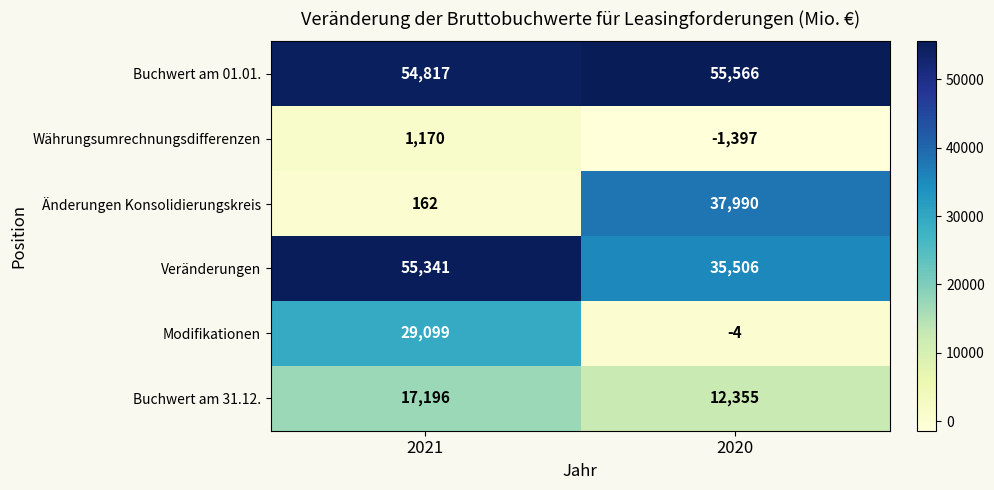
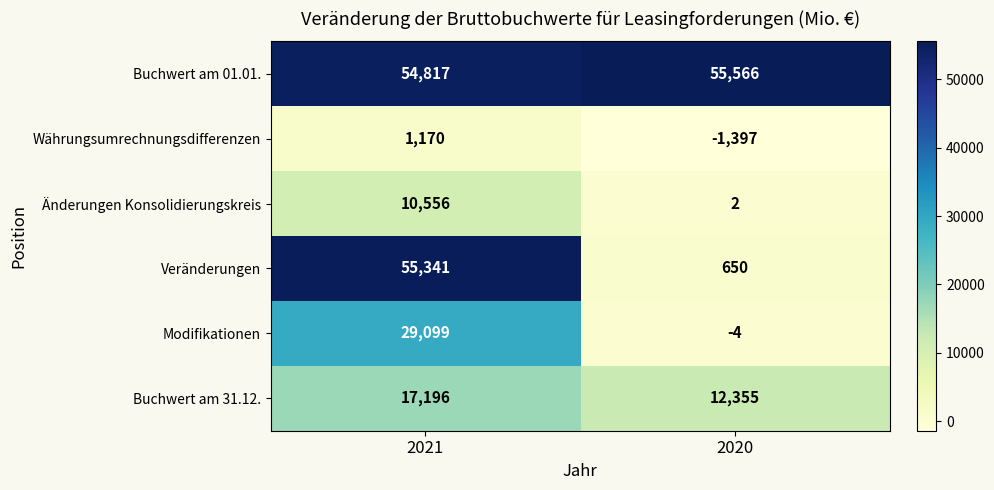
  {
    "Buchwert am 01.01.": {
      "2021": "54,817",
      "2020": "55,566"
    },
    "Währungsumrechnungsdifferenzen": {
      "2021": "1,170",
      "2020": "-1,397"
    },
    "Änderungen Konsolidierungskreis": {
-     "2021": "162",
-     "2020": "37,990"
+     "2021": "10,556",
+     "2020": "2"
    },
    "Veränderungen": {
      "2021": "55,341",
-     "2020": "35,506"
+     "2020": "650"
    },
    "Modifikationen": {
      "2021": "29,099",
      "2020": "-4"
    },
    "Buchwert am 31.12.": {
      "2021": "17,196",
      "2020": "12,355"
    }
  }
